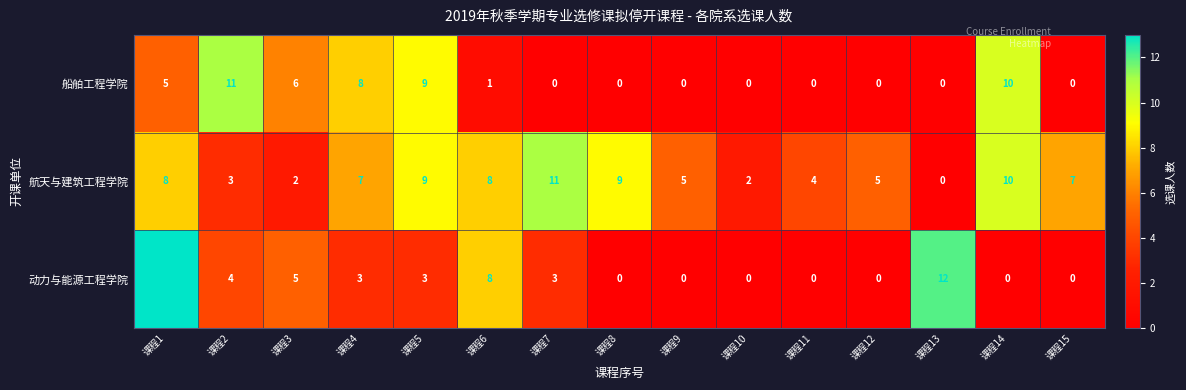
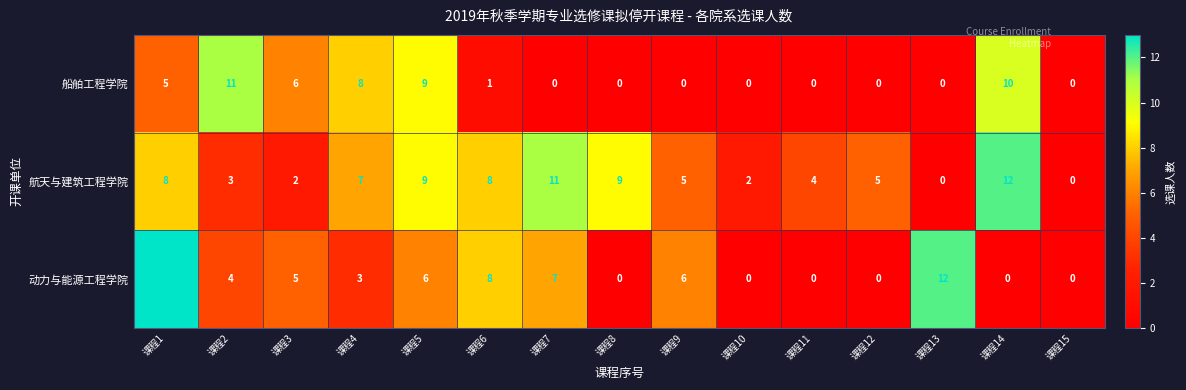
  {
    "船舶工程学院": {
      "课程1": 5,
      "课程2": 11,
      "课程3": 6,
      "课程4": 8,
      "课程5": 9,
      "课程6": 1,
      "课程7": 0,
      "课程8": 0,
      "课程9": 0,
      "课程10": 0,
      "课程11": 0,
      "课程12": 0,
      "课程13": 0,
      "课程14": 10,
      "课程15": 0
    },
    "航天与建筑工程学院": {
      "课程1": 8,
      "课程2": 3,
      "课程3": 2,
      "课程4": 7,
      "课程5": 9,
      "课程6": 8,
      "课程7": 11,
      "课程8": 9,
      "课程9": 5,
      "课程10": 2,
      "课程11": 4,
      "课程12": 5,
      "课程13": 0,
-     "课程14": 10,
-     "课程15": 7
+     "课程14": 12,
+     "课程15": 0
    },
    "动力与能源工程学院": {
      "课程2": 4,
      "课程3": 5,
      "课程4": 3,
-     "课程5": 3,
+     "课程5": 6,
      "课程6": 8,
-     "课程7": 3,
+     "课程7": 7,
      "课程8": 0,
-     "课程9": 0,
+     "课程9": 6,
      "课程10": 0,
      "课程11": 0,
      "课程12": 0,
      "课程13": 12,
      "课程14": 0,
      "课程15": 0
    }
  }
